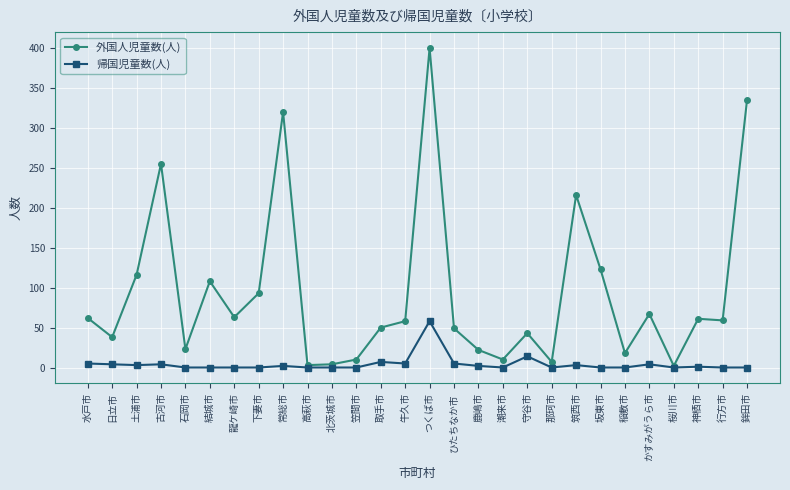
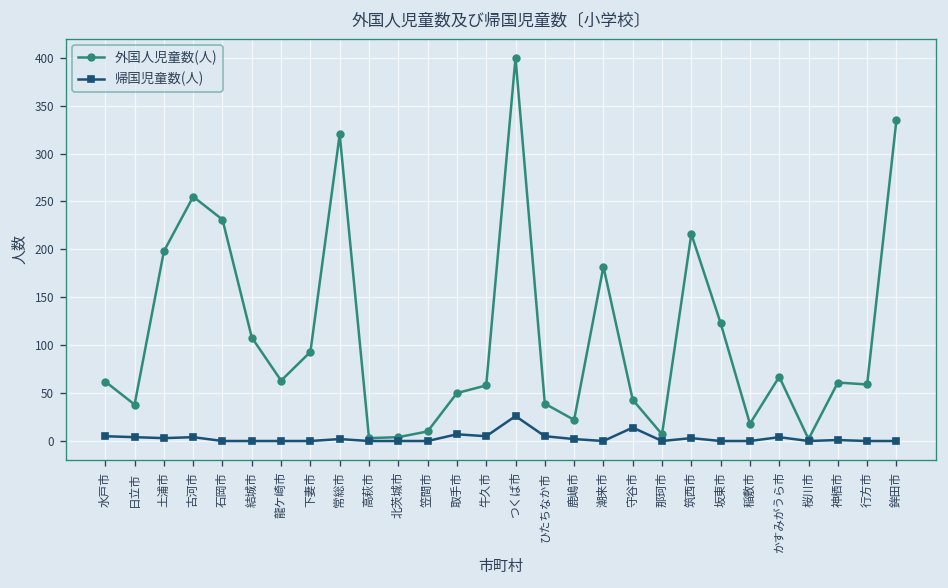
  {
    "外国人児童数(人)": {
      "水戸市": 60,
      "日立市": 40,
-     "土浦市": 120,
+     "土浦市": 200,
      "古河市": 260,
-     "石岡市": 20,
+     "石岡市": 230,
      "結城市": 110,
      "龍ケ崎市": 60,
      "下妻市": 90,
      "常総市": 320,
      "北茨城市": 0,
      "笠間市": 10,
      "取手市": 50,
      "牛久市": 60,
      "つくば市": 400,
-     "ひたちなか市": 50,
+     "ひたちなか市": 40,
      "鹿嶋市": 20,
-     "潮来市": 10,
+     "潮来市": 180,
      "守谷市": 40,
      "那珂市": 10,
      "筑西市": 220,
      "坂東市": 120,
      "稲敷市": 20,
      "かすみがうら市": 70,
      "神栖市": 60,
      "行方市": 60,
      "鉾田市": 340
    },
    "帰国児童数(人)": {
      "水戸市": 10,
      "日立市": 0,
      "土浦市": 0,
      "古河市": 0,
      "石岡市": 0,
      "結城市": 0,
      "龍ケ崎市": 0,
      "下妻市": 0,
      "常総市": 0,
      "北茨城市": 0,
      "笠間市": 0,
      "取手市": 10,
      "牛久市": 10,
-     "つくば市": 60,
+     "つくば市": 30,
      "ひたちなか市": 10,
      "鹿嶋市": 0,
      "潮来市": 0,
      "守谷市": 10,
      "那珂市": 0,
      "筑西市": 0,
      "坂東市": 0,
      "稲敷市": 0,
      "かすみがうら市": 0,
      "神栖市": 0,
      "行方市": 0,
      "鉾田市": 0
    }
  }
